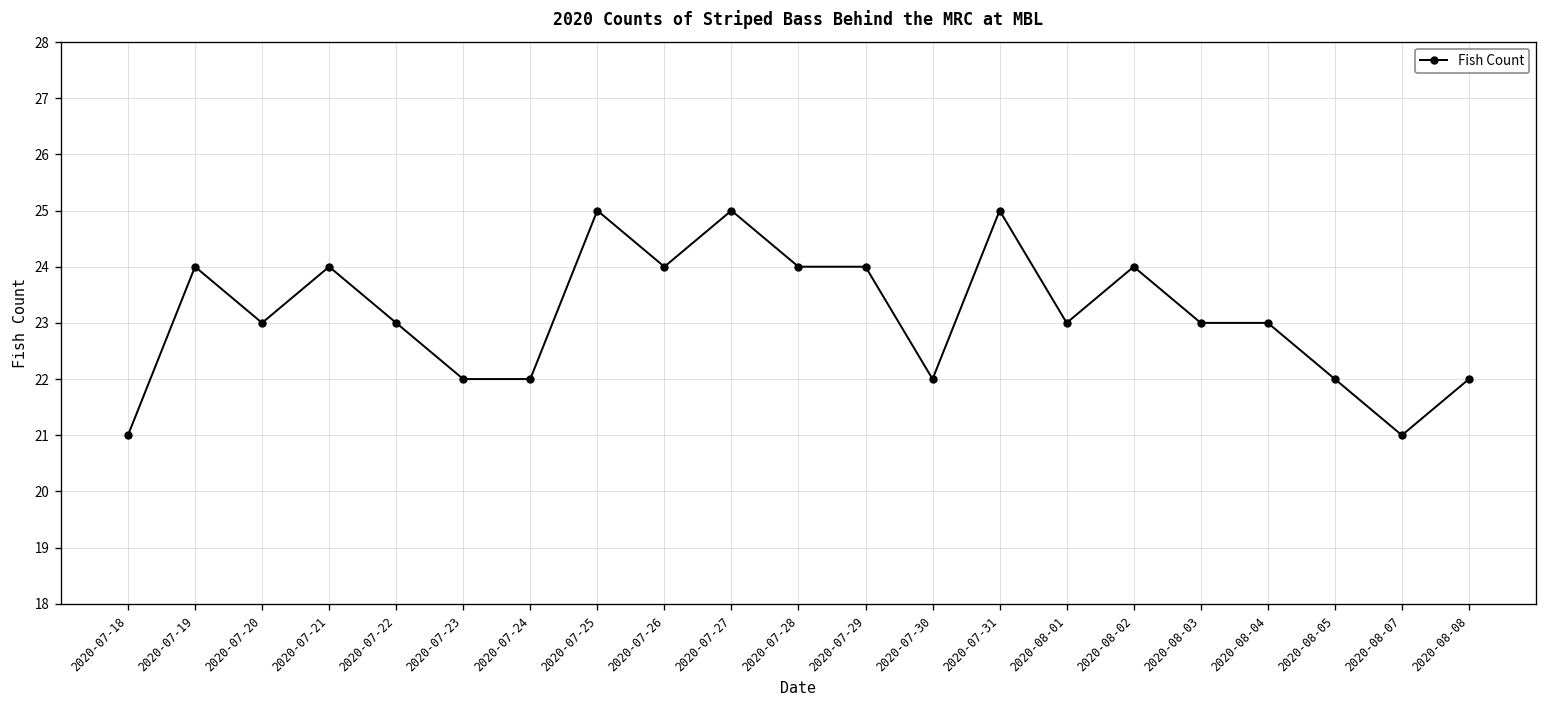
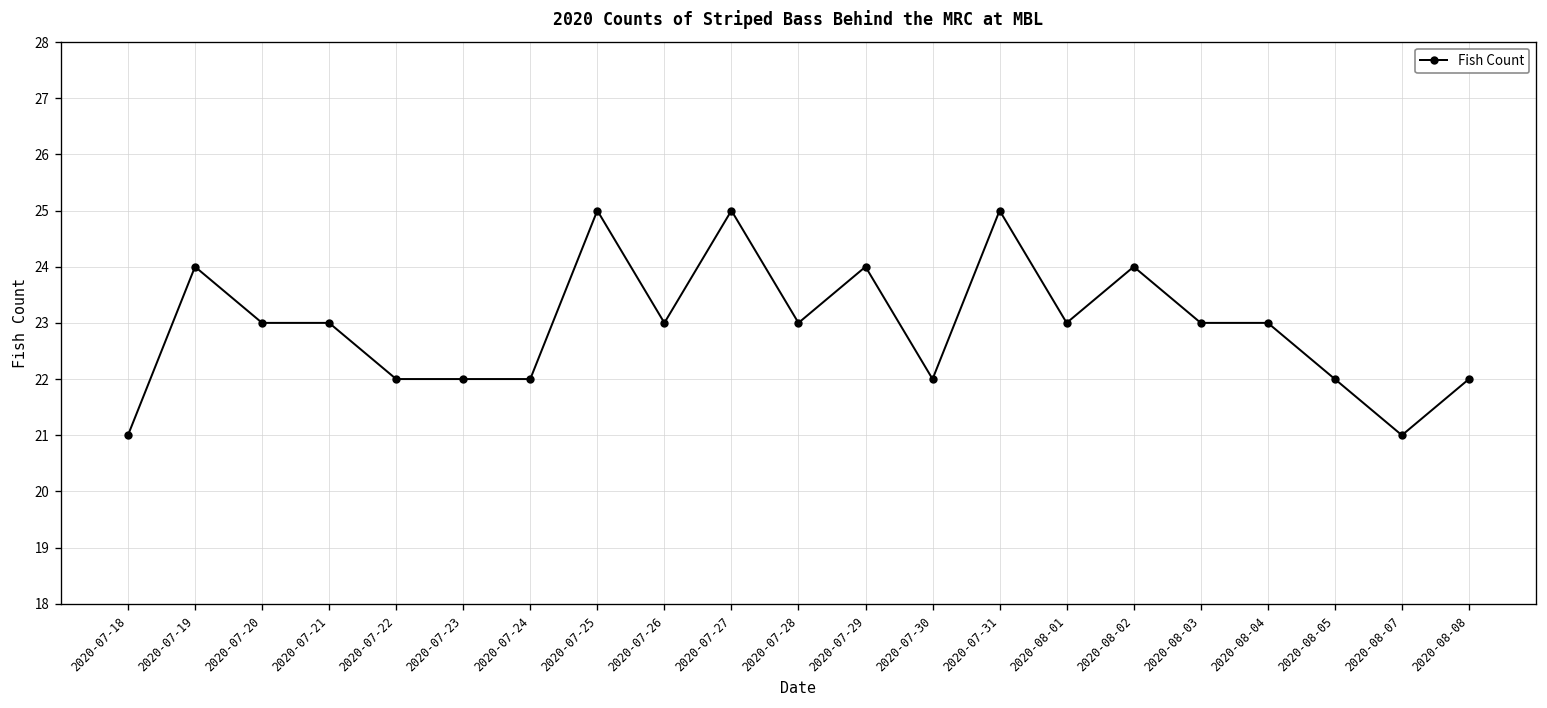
  {
    "2020-07-18": 21,
    "2020-07-19": 24,
    "2020-07-20": 23,
-   "2020-07-21": 24,
-   "2020-07-22": 23,
+   "2020-07-21": 23,
+   "2020-07-22": 22,
    "2020-07-23": 22,
    "2020-07-24": 22,
    "2020-07-25": 25,
-   "2020-07-26": 24,
+   "2020-07-26": 23,
    "2020-07-27": 25,
-   "2020-07-28": 24,
+   "2020-07-28": 23,
    "2020-07-29": 24,
    "2020-07-30": 22,
    "2020-07-31": 25,
    "2020-08-01": 23,
    "2020-08-02": 24,
    "2020-08-03": 23,
    "2020-08-04": 23,
    "2020-08-05": 22,
    "2020-08-07": 21,
    "2020-08-08": 22
  }
